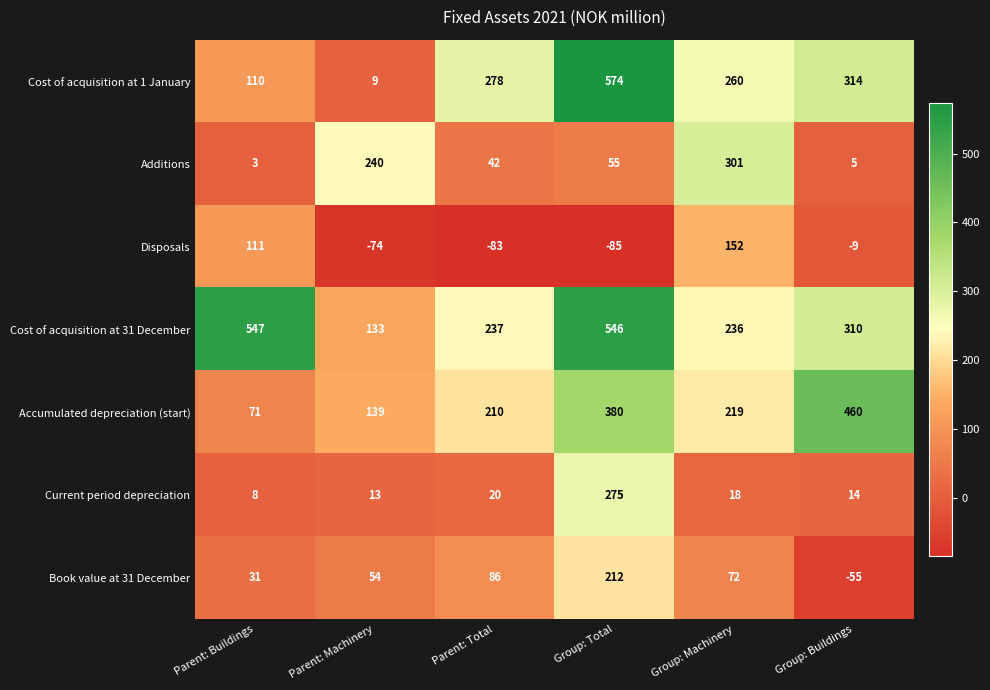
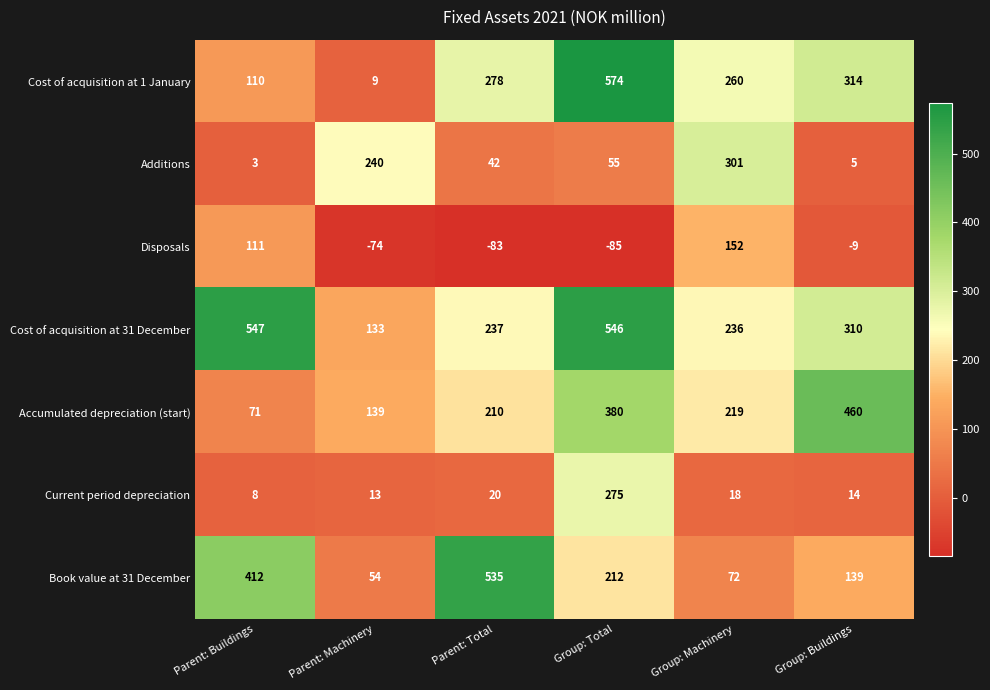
  {
    "Cost of acquisition at 1 January": {
      "Parent: Buildings": 110,
      "Parent: Machinery": 9,
      "Parent: Total": 278,
      "Group: Total": 574,
      "Group: Machinery": 260,
      "Group: Buildings": 314
    },
    "Additions": {
      "Parent: Buildings": 3,
      "Parent: Machinery": 240,
      "Parent: Total": 42,
      "Group: Total": 55,
      "Group: Machinery": 301,
      "Group: Buildings": 5
    },
    "Disposals": {
      "Parent: Buildings": 111,
      "Parent: Machinery": -74,
      "Parent: Total": -83,
      "Group: Total": -85,
      "Group: Machinery": 152,
      "Group: Buildings": -9
    },
    "Cost of acquisition at 31 December": {
      "Parent: Buildings": 547,
      "Parent: Machinery": 133,
      "Parent: Total": 237,
      "Group: Total": 546,
      "Group: Machinery": 236,
      "Group: Buildings": 310
    },
    "Accumulated depreciation (start)": {
      "Parent: Buildings": 71,
      "Parent: Machinery": 139,
      "Parent: Total": 210,
      "Group: Total": 380,
      "Group: Machinery": 219,
      "Group: Buildings": 460
    },
    "Current period depreciation": {
      "Parent: Buildings": 8,
      "Parent: Machinery": 13,
      "Parent: Total": 20,
      "Group: Total": 275,
      "Group: Machinery": 18,
      "Group: Buildings": 14
    },
    "Book value at 31 December": {
-     "Parent: Buildings": 31,
+     "Parent: Buildings": 412,
      "Parent: Machinery": 54,
-     "Parent: Total": 86,
+     "Parent: Total": 535,
      "Group: Total": 212,
      "Group: Machinery": 72,
-     "Group: Buildings": -55
+     "Group: Buildings": 139
    }
  }
